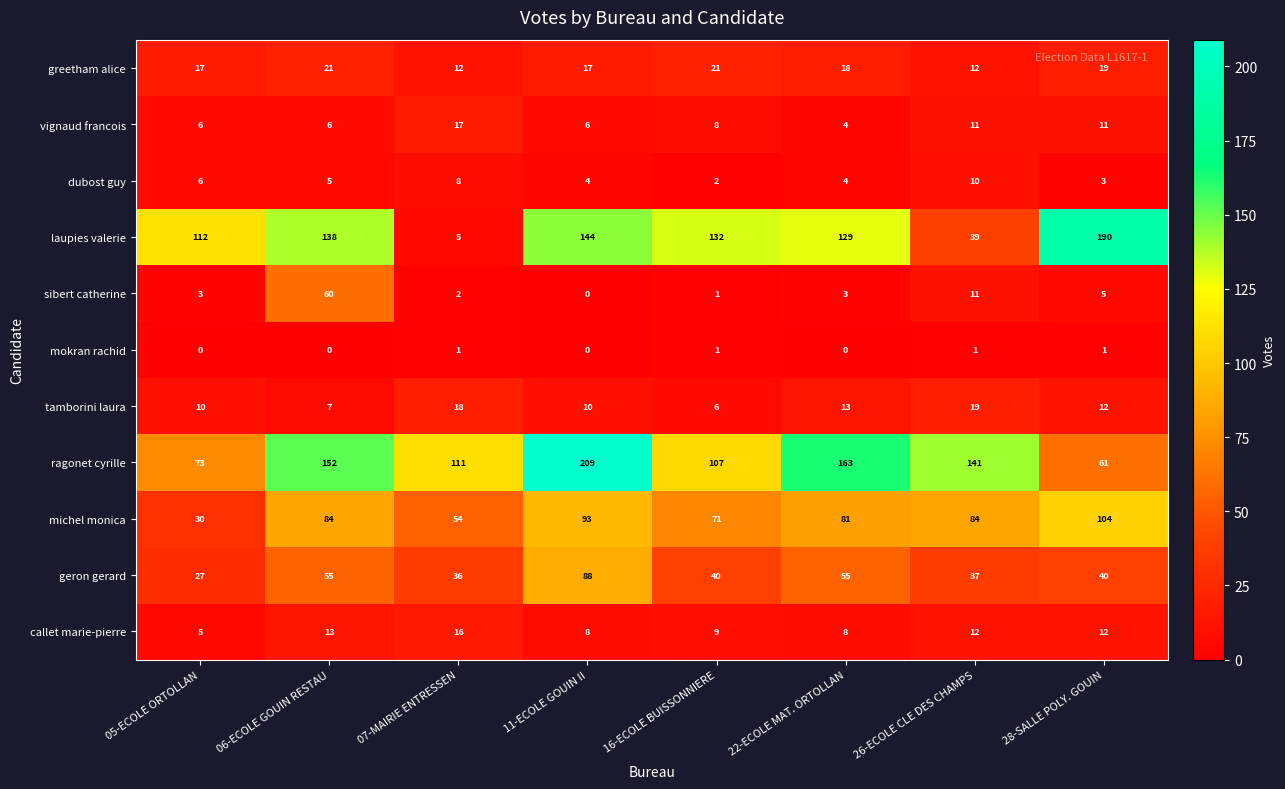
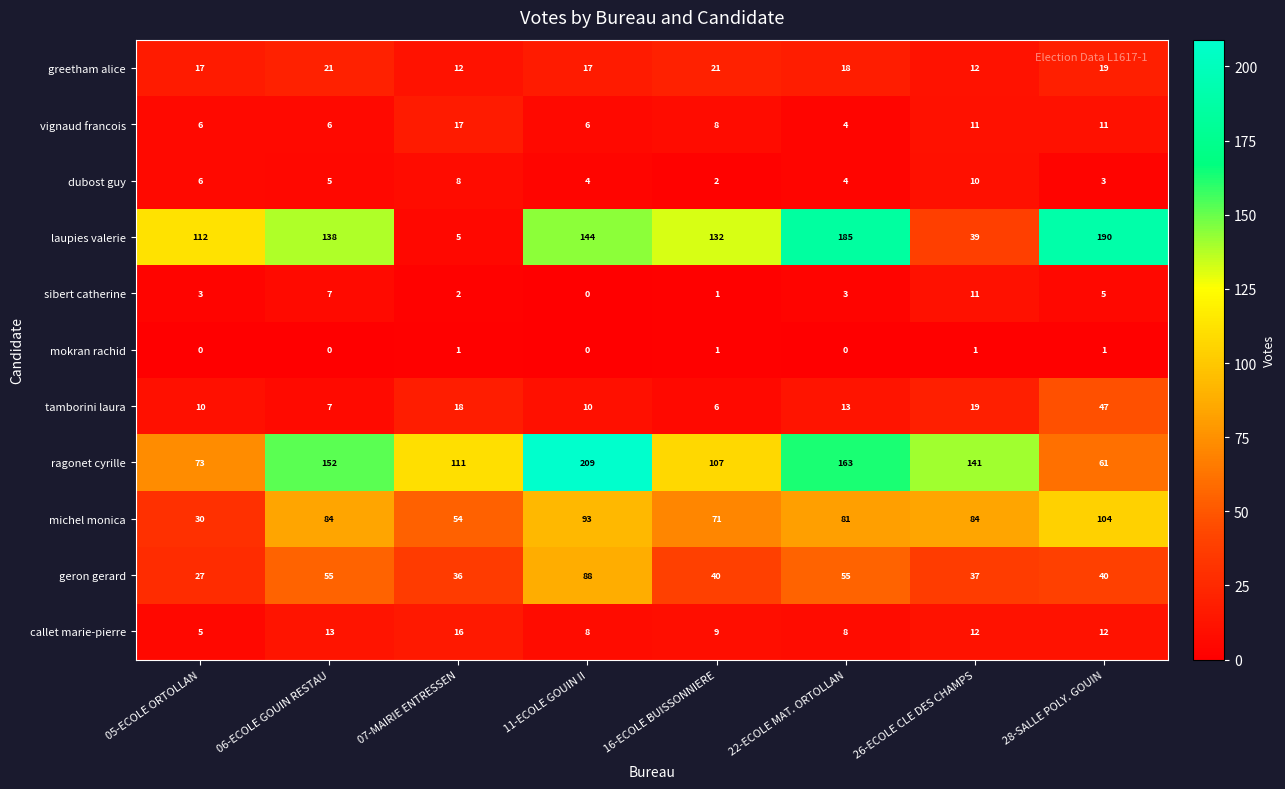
  {
    "greetham alice": {
      "05-ECOLE ORTOLLAN": 17,
      "06-ECOLE GOUIN RESTAU": 21,
      "07-MAIRIE ENTRESSEN": 12,
      "11-ECOLE GOUIN II": 17,
      "16-ECOLE BUISSONNIERE": 21,
      "22-ECOLE MAT. ORTOLLAN": 18,
      "26-ECOLE CLE DES CHAMPS": 12
    },
    "vignaud francois": {
      "05-ECOLE ORTOLLAN": 6,
      "06-ECOLE GOUIN RESTAU": 6,
      "07-MAIRIE ENTRESSEN": 17,
      "11-ECOLE GOUIN II": 6,
      "16-ECOLE BUISSONNIERE": 8,
      "22-ECOLE MAT. ORTOLLAN": 4,
      "26-ECOLE CLE DES CHAMPS": 11,
      "28-SALLE POLY. GOUIN": 11
    },
    "dubost guy": {
      "05-ECOLE ORTOLLAN": 6,
      "06-ECOLE GOUIN RESTAU": 5,
      "07-MAIRIE ENTRESSEN": 8,
      "11-ECOLE GOUIN II": 4,
      "16-ECOLE BUISSONNIERE": 2,
      "22-ECOLE MAT. ORTOLLAN": 4,
      "26-ECOLE CLE DES CHAMPS": 10,
      "28-SALLE POLY. GOUIN": 3
    },
    "laupies valerie": {
      "05-ECOLE ORTOLLAN": 112,
      "06-ECOLE GOUIN RESTAU": 138,
      "07-MAIRIE ENTRESSEN": 5,
      "11-ECOLE GOUIN II": 144,
      "16-ECOLE BUISSONNIERE": 132,
-     "22-ECOLE MAT. ORTOLLAN": 129,
+     "22-ECOLE MAT. ORTOLLAN": 185,
      "26-ECOLE CLE DES CHAMPS": 39,
      "28-SALLE POLY. GOUIN": 190
    },
    "sibert catherine": {
      "05-ECOLE ORTOLLAN": 3,
-     "06-ECOLE GOUIN RESTAU": 60,
+     "06-ECOLE GOUIN RESTAU": 7,
      "07-MAIRIE ENTRESSEN": 2,
      "11-ECOLE GOUIN II": 0,
      "16-ECOLE BUISSONNIERE": 1,
      "22-ECOLE MAT. ORTOLLAN": 3,
      "26-ECOLE CLE DES CHAMPS": 11,
      "28-SALLE POLY. GOUIN": 5
    },
    "mokran rachid": {
      "05-ECOLE ORTOLLAN": 0,
      "06-ECOLE GOUIN RESTAU": 0,
      "07-MAIRIE ENTRESSEN": 1,
      "11-ECOLE GOUIN II": 0,
      "16-ECOLE BUISSONNIERE": 1,
      "22-ECOLE MAT. ORTOLLAN": 0,
      "26-ECOLE CLE DES CHAMPS": 1,
      "28-SALLE POLY. GOUIN": 1
    },
    "tamborini laura": {
      "05-ECOLE ORTOLLAN": 10,
      "06-ECOLE GOUIN RESTAU": 7,
      "07-MAIRIE ENTRESSEN": 18,
      "11-ECOLE GOUIN II": 10,
      "16-ECOLE BUISSONNIERE": 6,
      "22-ECOLE MAT. ORTOLLAN": 13,
      "26-ECOLE CLE DES CHAMPS": 19,
-     "28-SALLE POLY. GOUIN": 12
+     "28-SALLE POLY. GOUIN": 47
    },
    "ragonet cyrille": {
      "05-ECOLE ORTOLLAN": 73,
      "06-ECOLE GOUIN RESTAU": 152,
      "07-MAIRIE ENTRESSEN": 111,
      "11-ECOLE GOUIN II": 209,
      "16-ECOLE BUISSONNIERE": 107,
      "22-ECOLE MAT. ORTOLLAN": 163,
      "26-ECOLE CLE DES CHAMPS": 141,
      "28-SALLE POLY. GOUIN": 61
    },
    "michel monica": {
      "05-ECOLE ORTOLLAN": 30,
      "06-ECOLE GOUIN RESTAU": 84,
      "07-MAIRIE ENTRESSEN": 54,
      "11-ECOLE GOUIN II": 93,
      "16-ECOLE BUISSONNIERE": 71,
      "22-ECOLE MAT. ORTOLLAN": 81,
      "26-ECOLE CLE DES CHAMPS": 84,
      "28-SALLE POLY. GOUIN": 104
    },
    "geron gerard": {
      "05-ECOLE ORTOLLAN": 27,
      "06-ECOLE GOUIN RESTAU": 55,
      "07-MAIRIE ENTRESSEN": 36,
      "11-ECOLE GOUIN II": 88,
      "16-ECOLE BUISSONNIERE": 40,
      "22-ECOLE MAT. ORTOLLAN": 55,
      "26-ECOLE CLE DES CHAMPS": 37,
      "28-SALLE POLY. GOUIN": 40
    },
    "callet marie-pierre": {
      "05-ECOLE ORTOLLAN": 5,
      "06-ECOLE GOUIN RESTAU": 13,
      "07-MAIRIE ENTRESSEN": 16,
      "11-ECOLE GOUIN II": 8,
      "16-ECOLE BUISSONNIERE": 9,
      "22-ECOLE MAT. ORTOLLAN": 8,
      "26-ECOLE CLE DES CHAMPS": 12,
      "28-SALLE POLY. GOUIN": 12
    }
  }
